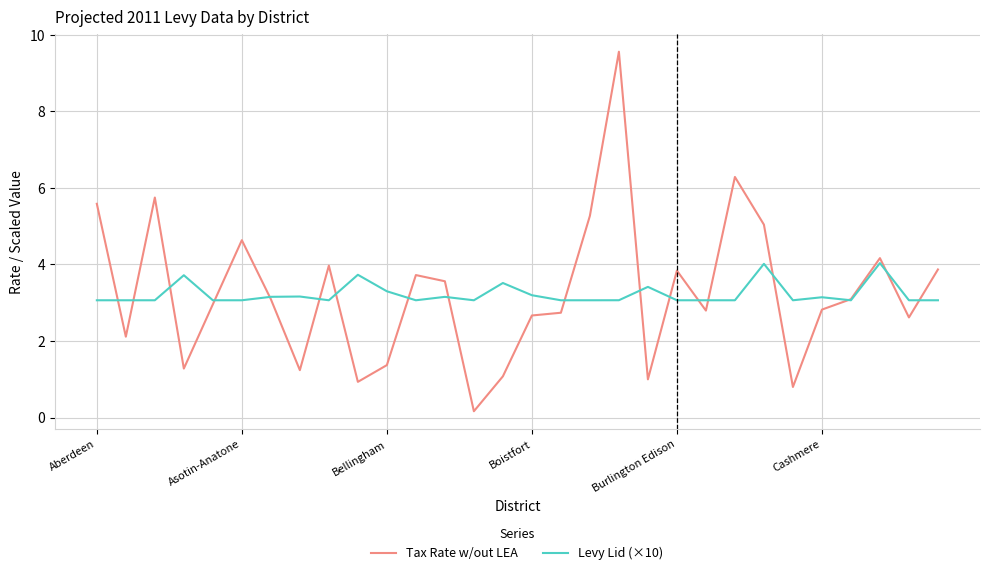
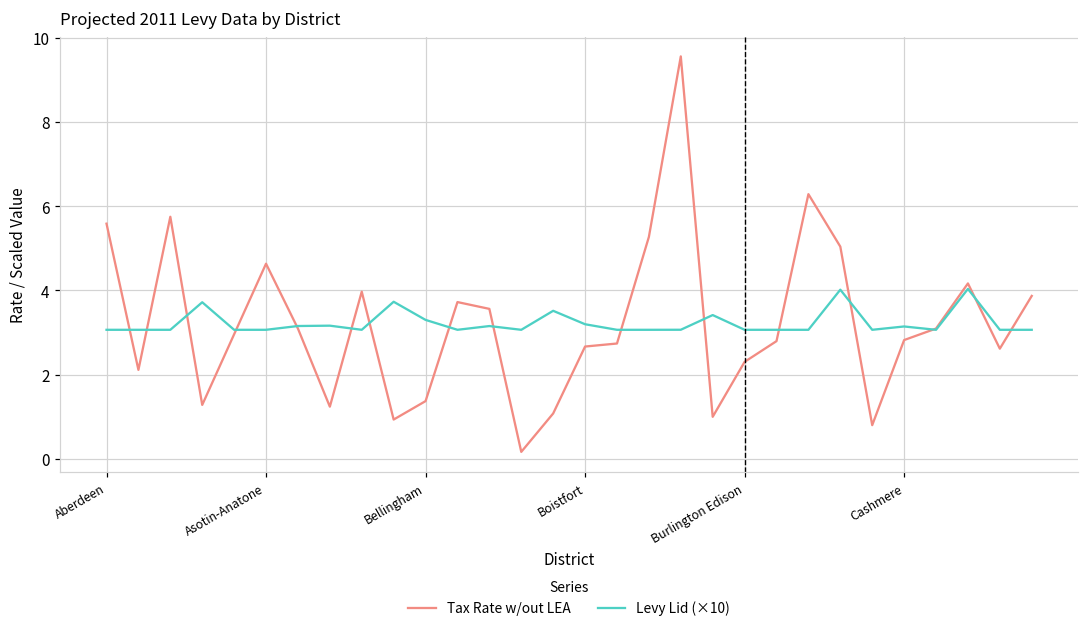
  {
    "Tax Rate w/out LEA": {
      "Aberdeen": 5.6,
      "Asotin-Anatone": 4.6,
      "Bellingham": 1.4,
      "Boistfort": 2.7,
-     "Burlington Edison": 3.8,
+     "Burlington Edison": 2.3,
      "Cashmere": 2.8
    },
    "Levy Lid (×10)": {
      "Aberdeen": 3.1,
      "Asotin-Anatone": 3.1,
      "Bellingham": 3.3,
      "Boistfort": 3.2,
      "Burlington Edison": 3.1,
      "Cashmere": 3.1
    }
  }
